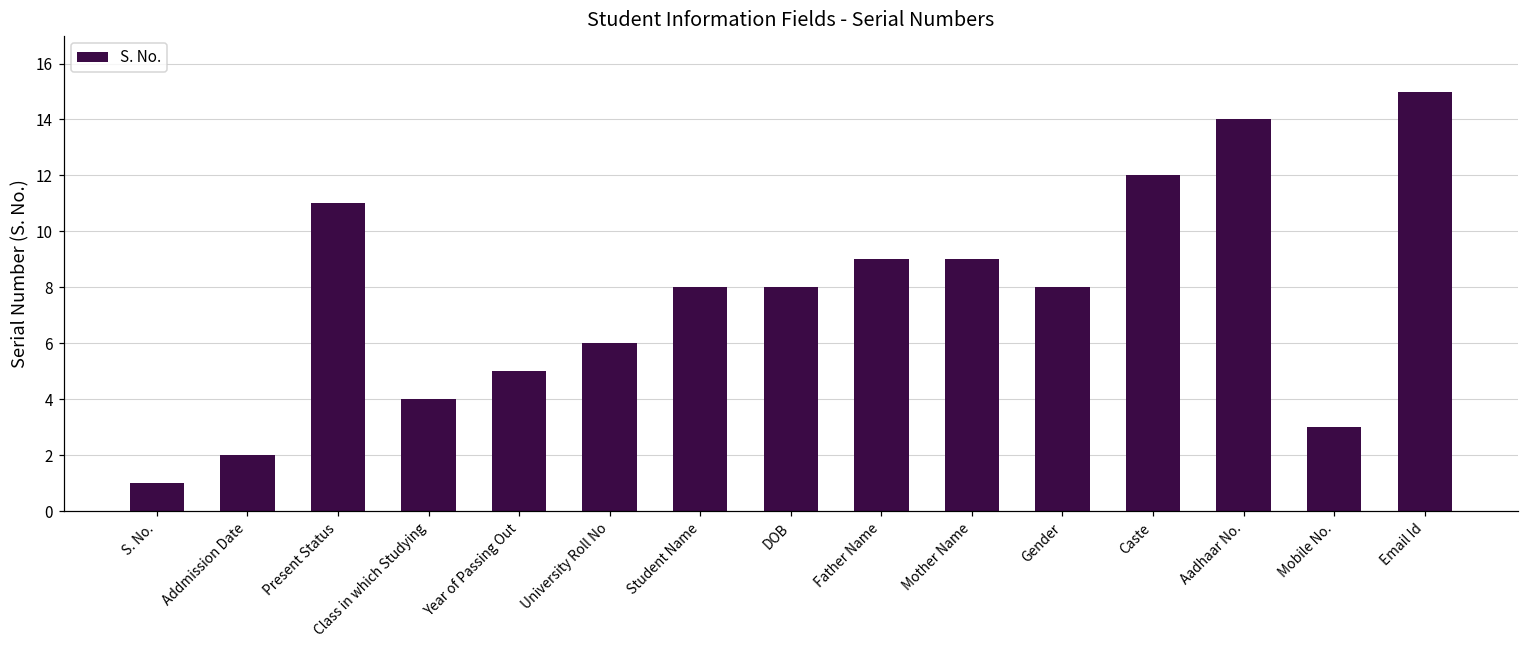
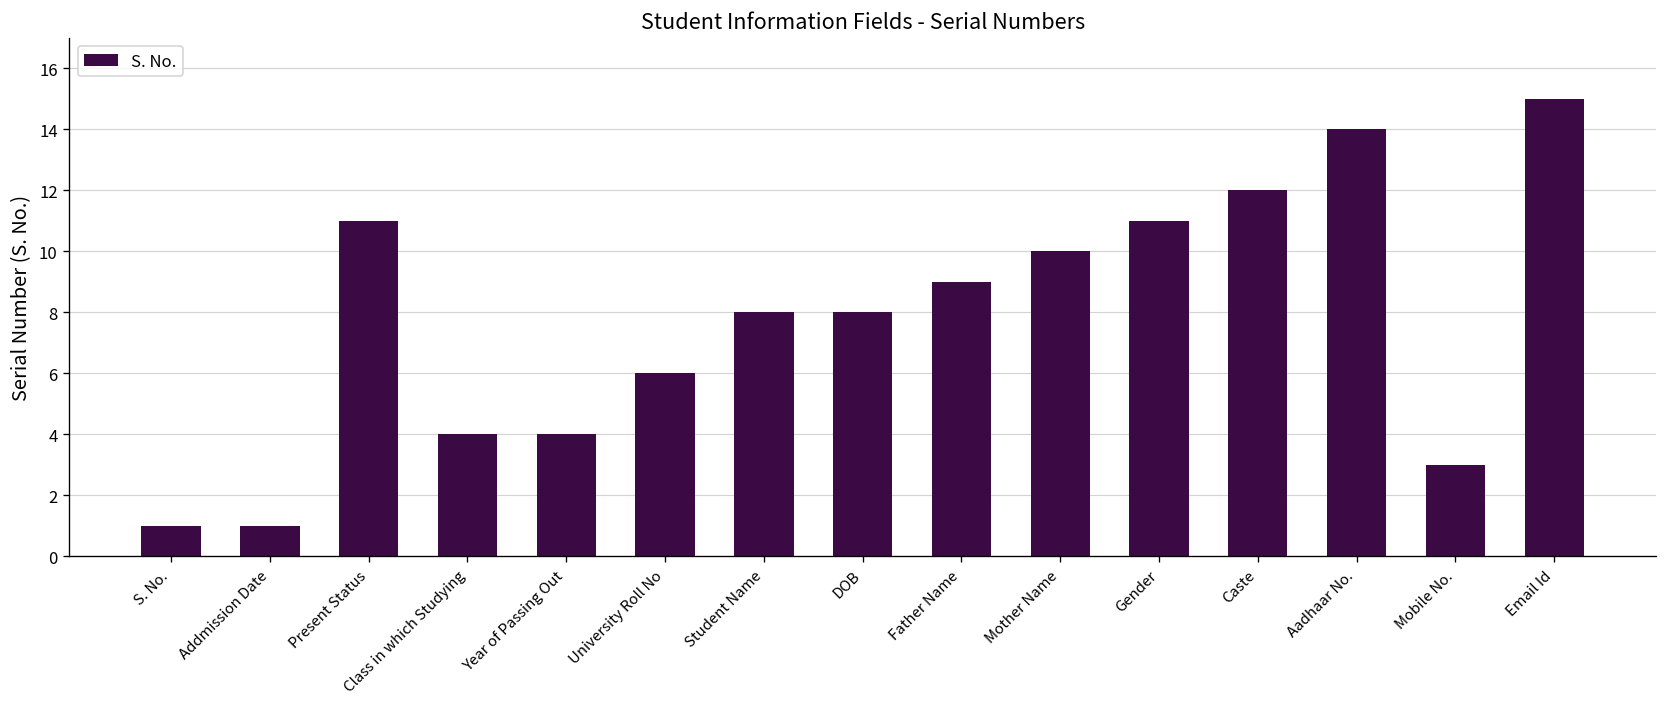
  {
    "S. No.": 1,
-   "Addmission Date": 2,
+   "Addmission Date": 1,
    "Present Status": 11,
    "Class in which Studying": 4,
-   "Year of Passing Out": 5,
+   "Year of Passing Out": 4,
    "University Roll No": 6,
    "Student Name": 8,
    "DOB": 8,
    "Father Name": 9,
-   "Mother Name": 9,
-   "Gender": 8,
+   "Mother Name": 10,
+   "Gender": 11,
    "Caste": 12,
    "Aadhaar No.": 14,
    "Mobile No.": 3,
    "Email Id": 15
  }
